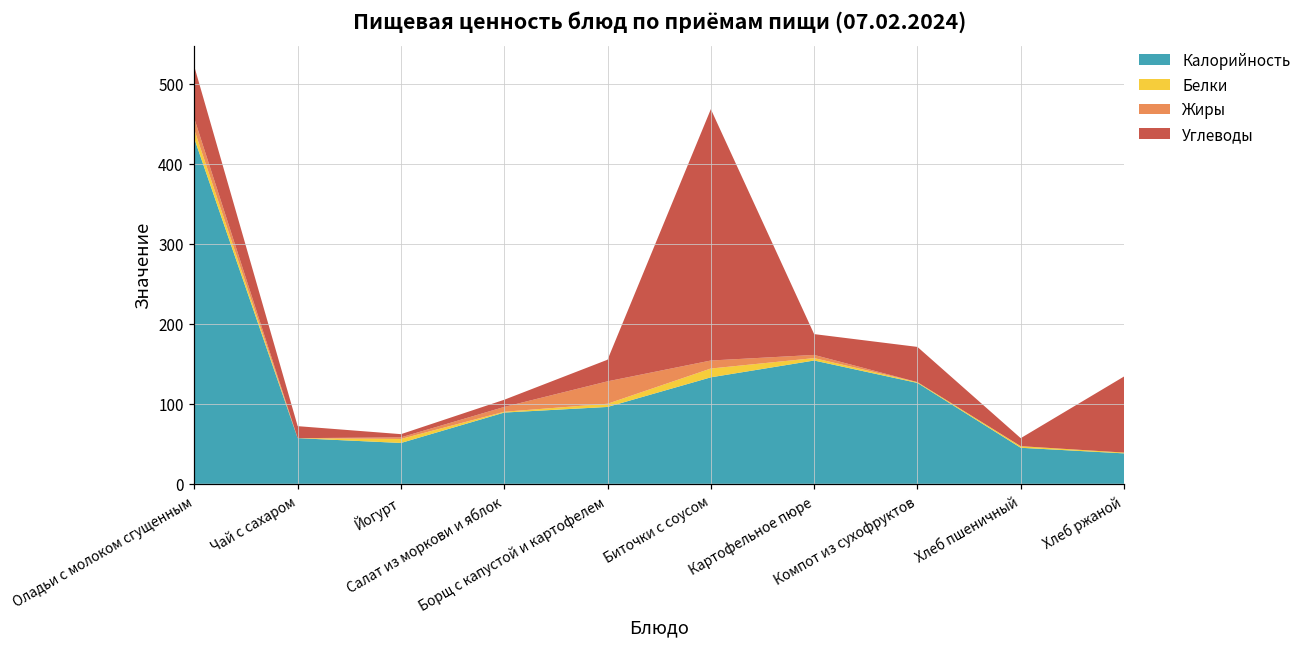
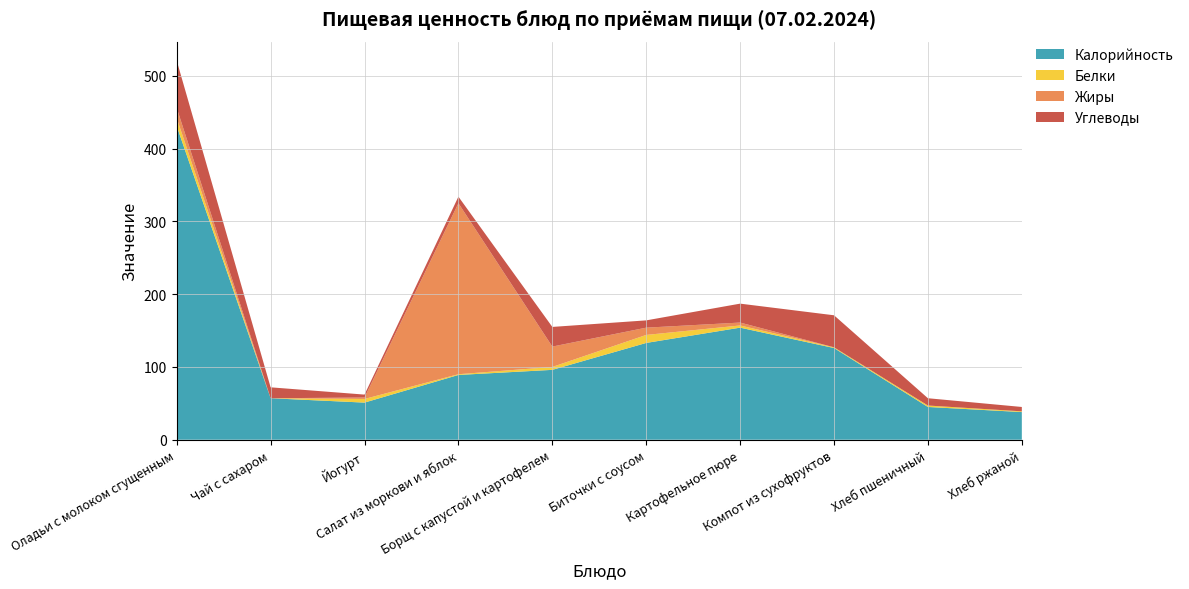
  {
    "Калорийность": {
      "Оладьи с молоком сгущенным": 430,
      "Йогурт": 50,
      "Борщ с капустой и картофелем": 100,
      "Биточки с соусом": 130
    },
    "Белки": {
      "Оладьи с молоком сгущенным": 10,
      "Борщ с капустой и картофелем": 0,
      "Биточки с соусом": 10
    },
    "Жиры": {
      "Оладьи с молоком сгущенным": 10,
-     "Салат из моркови и яблок": 10,
+     "Салат из моркови и яблок": 240,
      "Борщ с капустой и картофелем": 30,
      "Биточки с соусом": 10,
      "Картофельное пюре": 0
    },
    "Углеводы": {
      "Оладьи с молоком сгущенным": 70,
      "Чай с сахаром": 20,
      "Йогурт": 0,
      "Салат из моркови и яблок": 10,
      "Борщ с капустой и картофелем": 30,
-     "Биточки с соусом": 310,
+     "Биточки с соусом": 10,
      "Картофельное пюре": 30,
      "Компот из сухофруктов": 40,
      "Хлеб пшеничный": 10,
-     "Хлеб ржаной": 100
+     "Хлеб ржаной": 10
    }
  }
